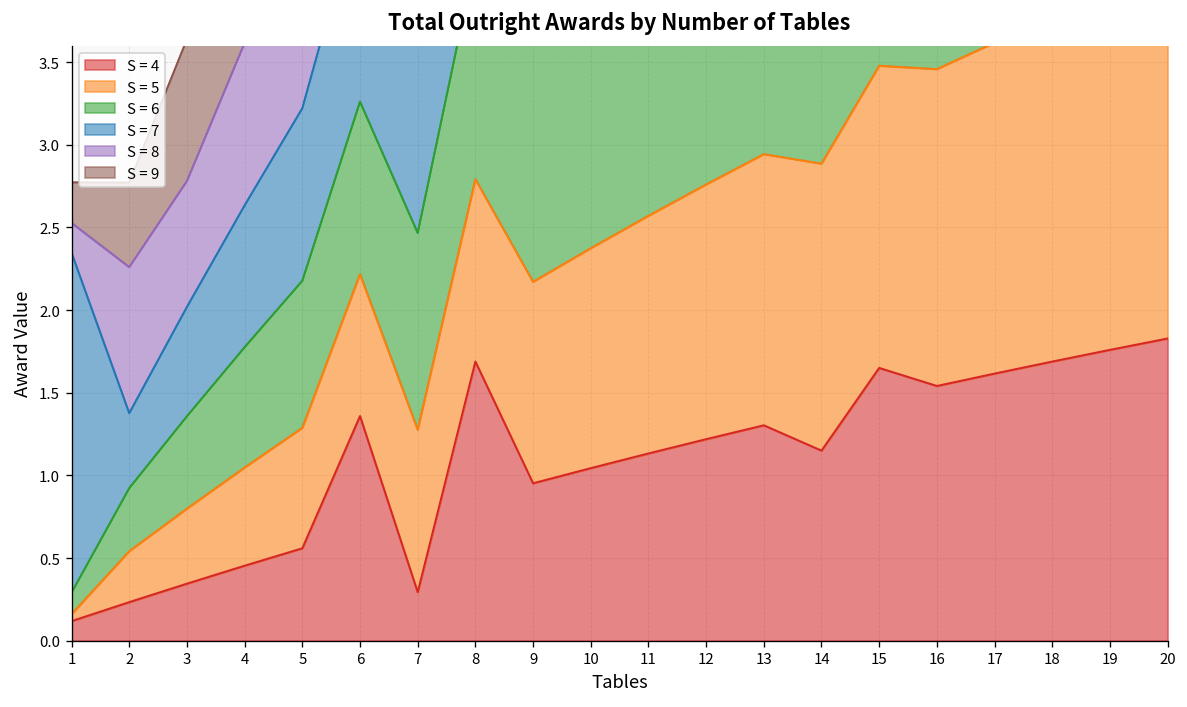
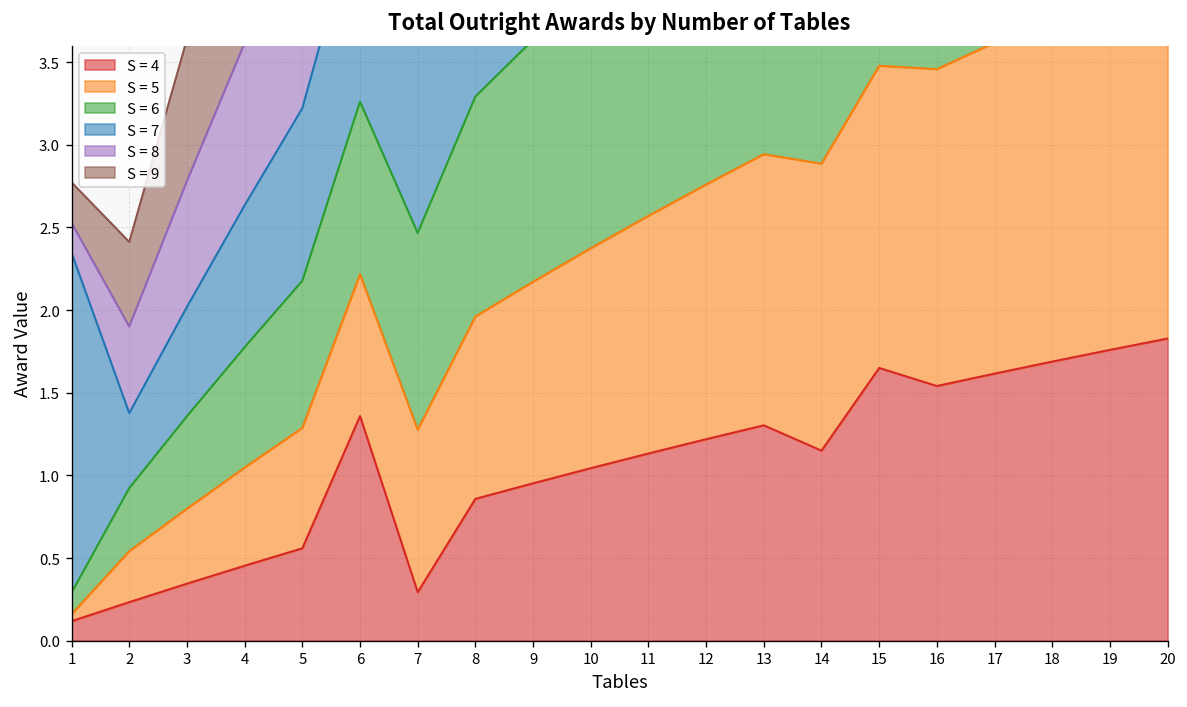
  {
    "S = 4": {
      "1": 0.12,
      "2": 0.23,
      "3": 0.35,
      "4": 0.45,
      "5": 0.56,
      "6": 1.36,
      "7": 0.29,
-     "8": 1.69,
+     "8": 0.86,
      "9": 0.95,
      "10": 1.04,
      "11": 1.13,
      "12": 1.22,
      "13": 1.30,
      "14": 1.15,
      "15": 1.65,
      "16": 1.54,
      "17": 1.62,
      "18": 1.69,
      "19": 1.76,
      "20": 1.83
    },
    "S = 5": {
      "1": 0.04,
      "2": 0.31,
      "3": 0.45,
      "4": 0.59,
      "5": 0.73,
      "6": 0.86,
      "7": 0.98,
      "8": 1.10,
      "9": 1.22,
      "10": 1.33,
      "11": 1.44,
      "12": 1.54,
      "13": 1.64,
      "14": 1.74,
      "15": 1.83,
      "16": 1.92
    },
    "S = 6": {
      "1": 0.13,
      "2": 0.38,
      "3": 0.56,
      "4": 0.73,
      "5": 0.89,
      "6": 1.04,
      "7": 1.19
    },
    "S = 7": {
      "1": 2.06,
      "2": 0.45,
      "3": 0.66,
      "4": 0.86,
      "5": 1.04
    },
    "S = 8": {
      "1": 0.18,
-     "2": 0.88,
+     "2": 0.52,
      "3": 0.76
    },
    "S = 9": {
      "1": 0.25
    }
  }
